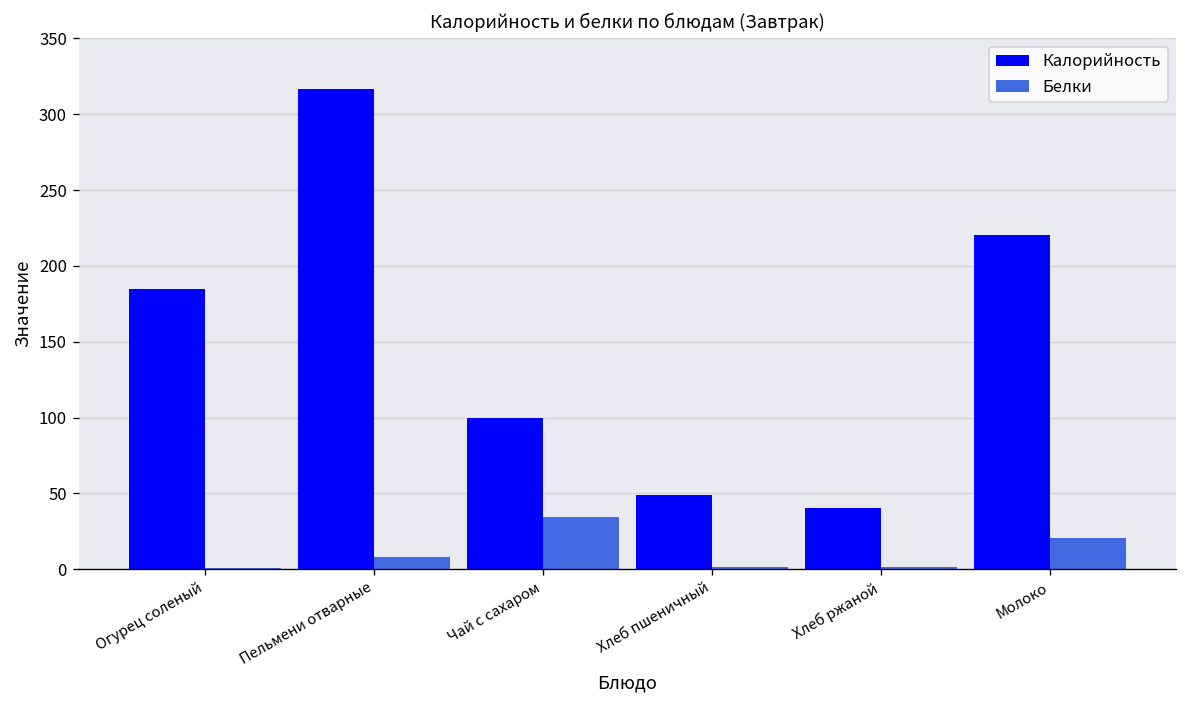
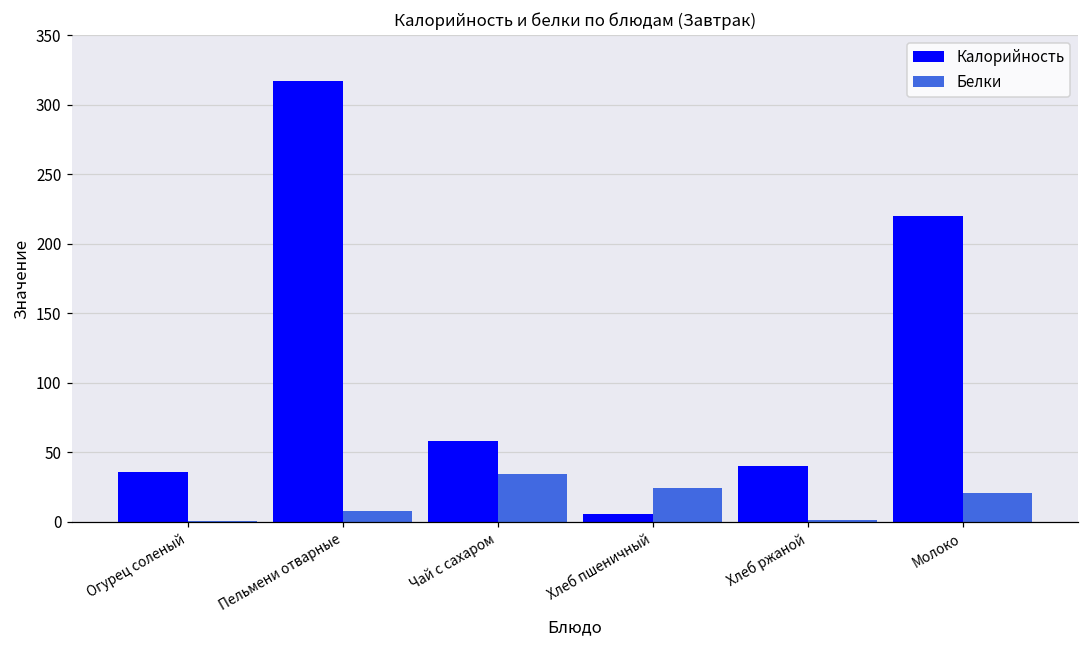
  {
    "Калорийность": {
-     "Огурец соленый": 185,
+     "Огурец соленый": 36,
      "Пельмени отварные": 317,
-     "Чай с сахаром": 100,
-     "Хлеб пшеничный": 49,
+     "Чай с сахаром": 58,
+     "Хлеб пшеничный": 6,
      "Хлеб ржаной": 40,
      "Молоко": 220
    },
    "Белки": {
      "Пельмени отварные": 8,
      "Чай с сахаром": 35,
-     "Хлеб пшеничный": 2,
+     "Хлеб пшеничный": 24,
      "Молоко": 21
    }
  }
